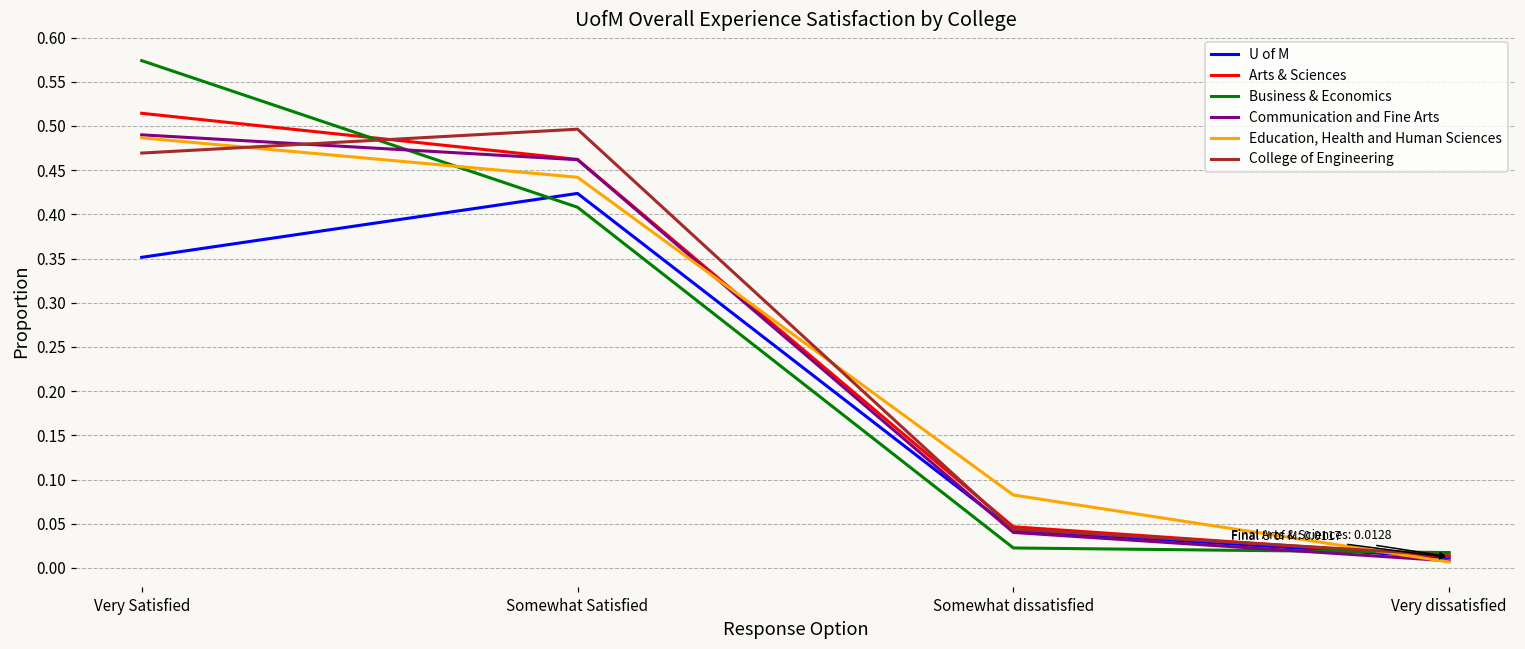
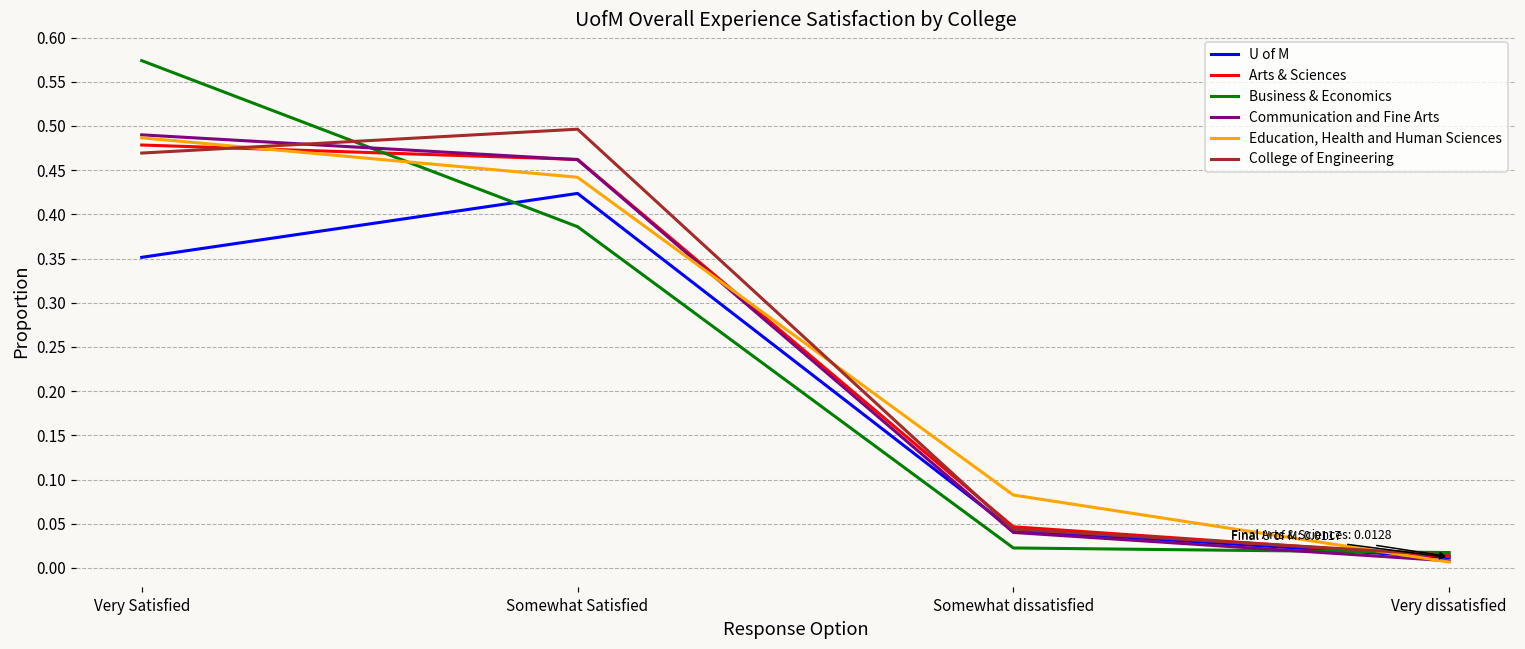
  {
    "U of M": {
      "Very Satisfied": 0.35,
      "Somewhat Satisfied": 0.42
    },
    "Arts & Sciences": {
-     "Very Satisfied": 0.51
+     "Very Satisfied": 0.48
    },
    "Business & Economics": {
      "Very Satisfied": 0.57,
-     "Somewhat Satisfied": 0.41,
+     "Somewhat Satisfied": 0.39,
      "Somewhat dissatisfied": 0.02
    },
    "Communication and Fine Arts": {
      "Very Satisfied": 0.49
    },
    "Education, Health and Human Sciences": {
      "Very Satisfied": 0.49,
      "Somewhat Satisfied": 0.44,
      "Somewhat dissatisfied": 0.08
    },
    "College of Engineering": {
      "Very Satisfied": 0.47,
      "Somewhat Satisfied": 0.50
    }
  }
